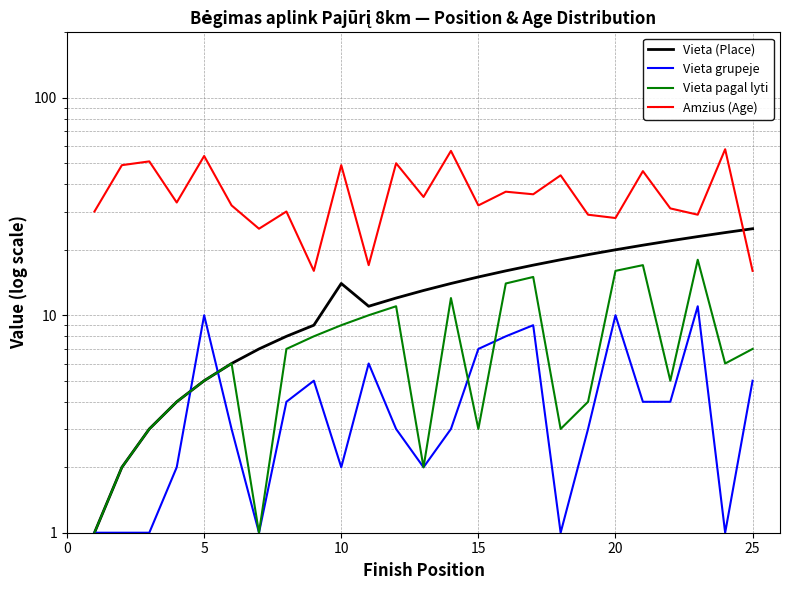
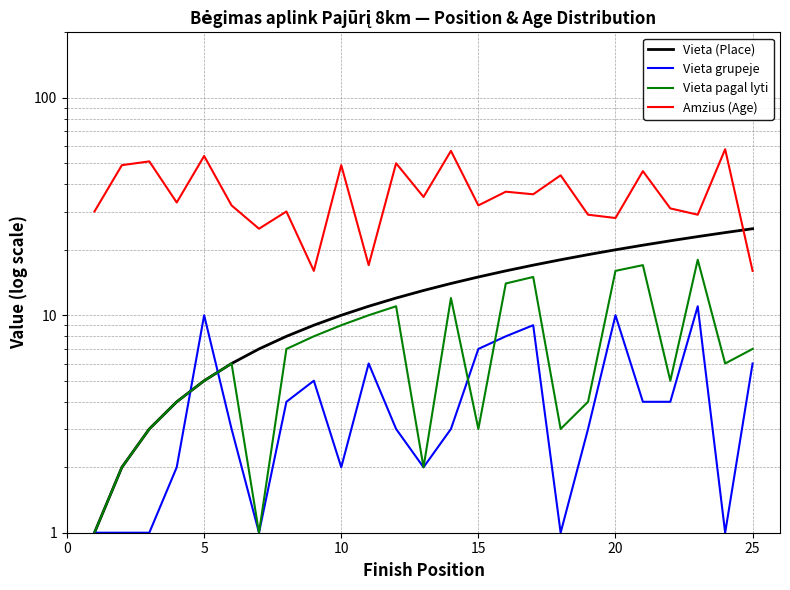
  {
    "Vieta (Place)": {
-     "10": 14,
+     "10": 10,
      "15": 15,
      "20": 20,
      "25": 25
    },
    "Vieta grupeje": {
      "5": 10,
      "10": 2,
      "15": 7,
      "20": 10,
-     "25": 5
+     "25": 6
    },
    "Vieta pagal lyti": {
      "10": 9,
      "15": 3,
      "20": 16,
      "25": 7
    },
    "Amzius (Age)": {
      "5": 54,
      "10": 49,
      "15": 32,
      "20": 28,
      "25": 16
    }
  }
